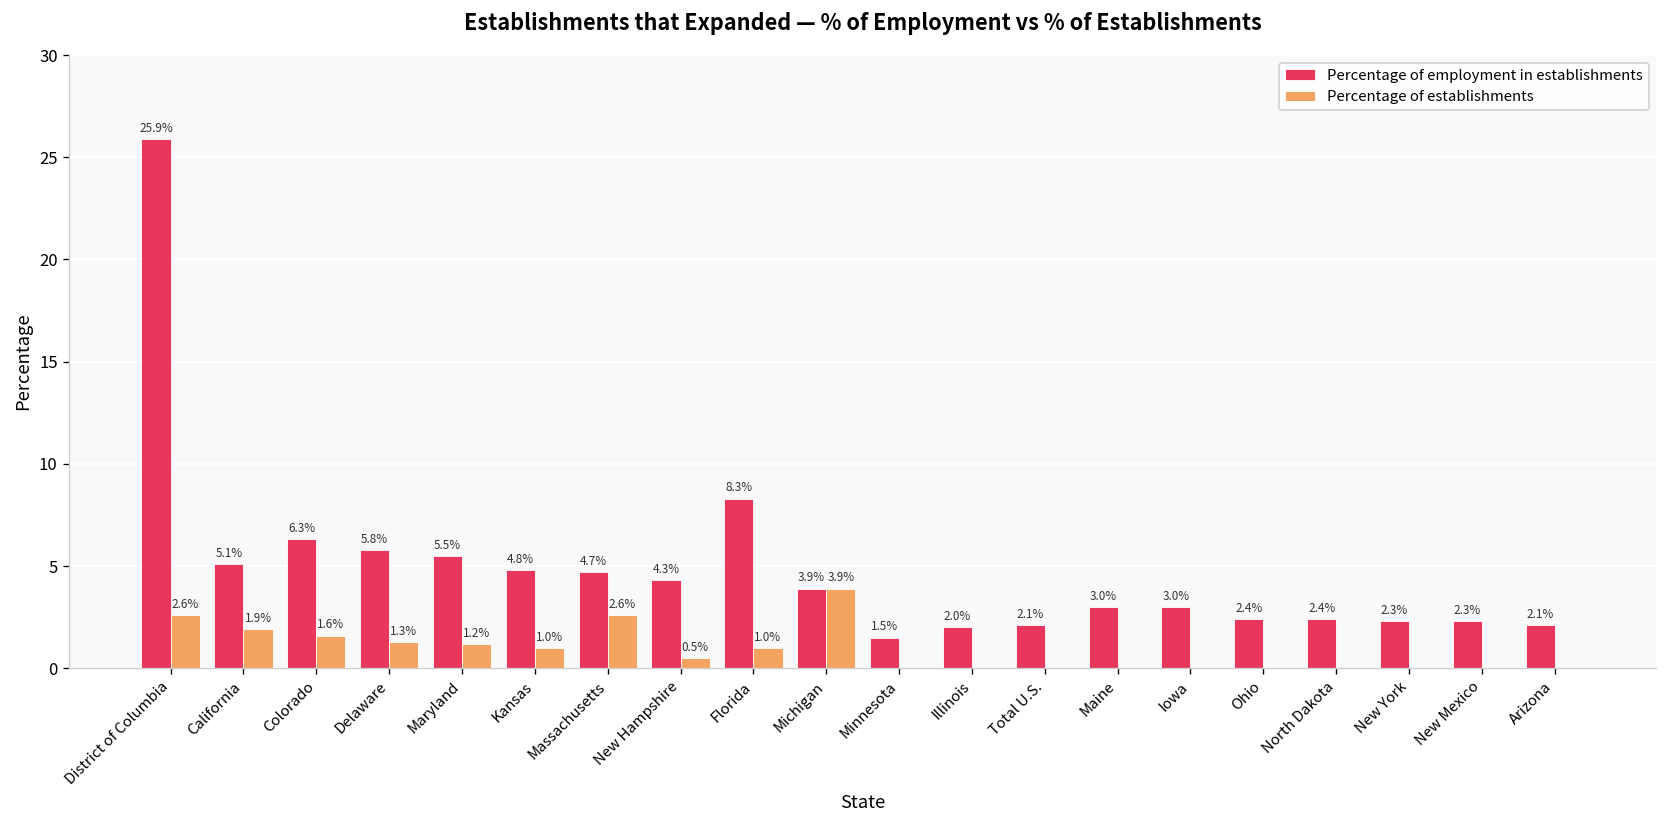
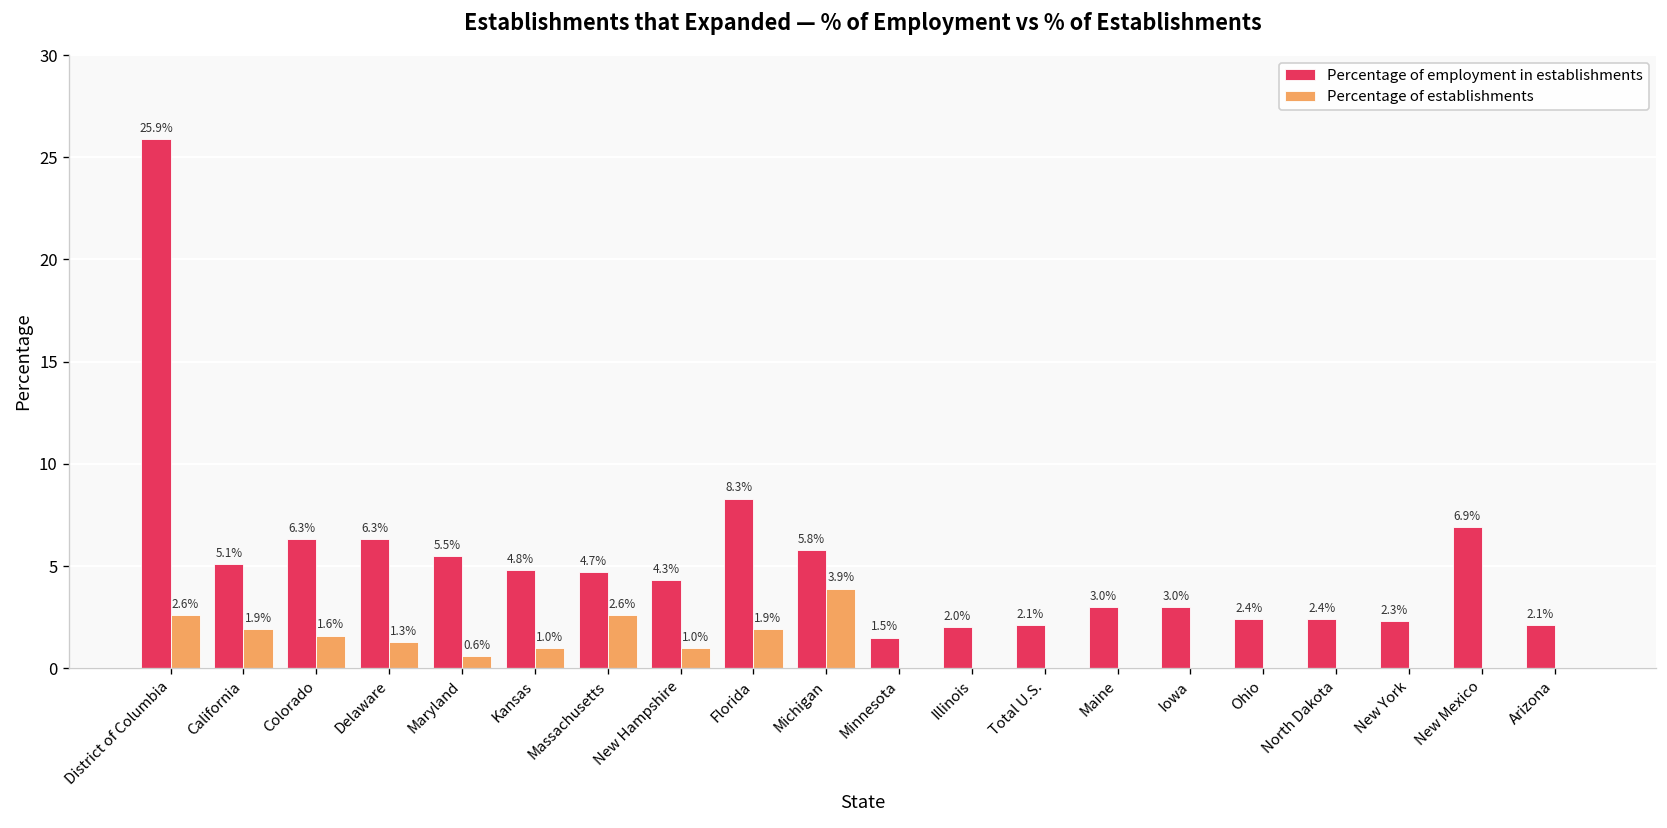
  {
    "Percentage of employment in establishments": {
      "District of Columbia": "25.9%",
      "California": "5.1%",
      "Colorado": "6.3%",
-     "Delaware": "5.8%",
+     "Delaware": "6.3%",
      "Maryland": "5.5%",
      "Kansas": "4.8%",
      "Massachusetts": "4.7%",
      "New Hampshire": "4.3%",
      "Florida": "8.3%",
-     "Michigan": "3.9%",
+     "Michigan": "5.8%",
      "Minnesota": "1.5%",
      "Illinois": "2.0%",
      "Total U.S.": "2.1%",
      "Maine": "3.0%",
      "Iowa": "3.0%",
      "Ohio": "2.4%",
      "North Dakota": "2.4%",
      "New York": "2.3%",
-     "New Mexico": "2.3%",
+     "New Mexico": "6.9%",
      "Arizona": "2.1%"
    },
    "Percentage of establishments": {
      "District of Columbia": "2.6%",
      "California": "1.9%",
      "Colorado": "1.6%",
      "Delaware": "1.3%",
-     "Maryland": "1.2%",
+     "Maryland": "0.6%",
      "Kansas": "1.0%",
      "Massachusetts": "2.6%",
-     "New Hampshire": "0.5%",
-     "Florida": "1.0%",
+     "New Hampshire": "1.0%",
+     "Florida": "1.9%",
      "Michigan": "3.9%"
    }
  }
